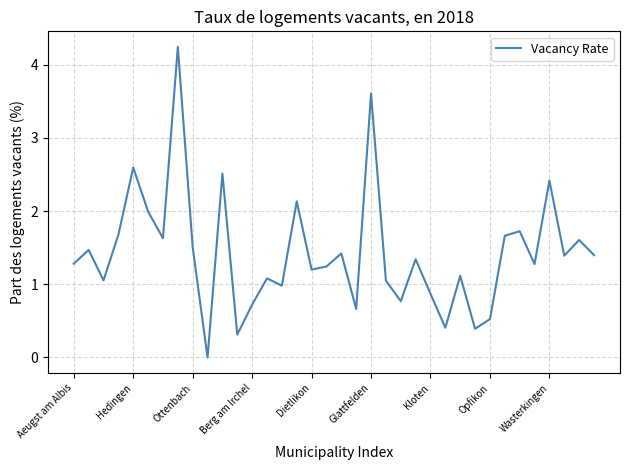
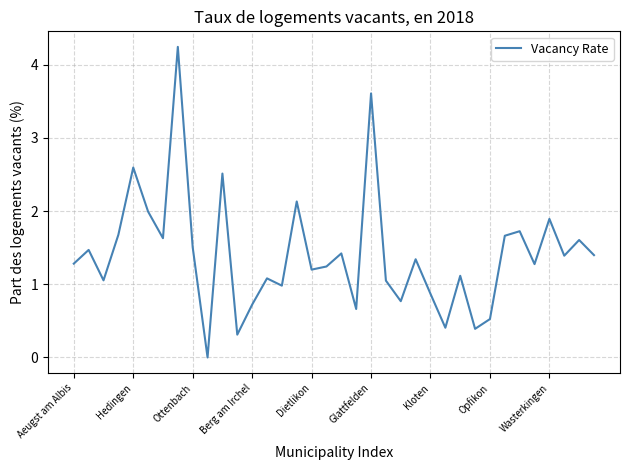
  {
    "Aeugst am Albis": 1.3,
    "Hedingen": 2.6,
    "Ottenbach": 1.5,
    "Berg am Irchel": 0.7,
    "Dietlikon": 1.2,
    "Glattfelden": 3.6,
    "Kloten": 0.9,
    "Opfikon": 0.5,
-   "Wasterkingen": 2.4
+   "Wasterkingen": 1.9
  }
